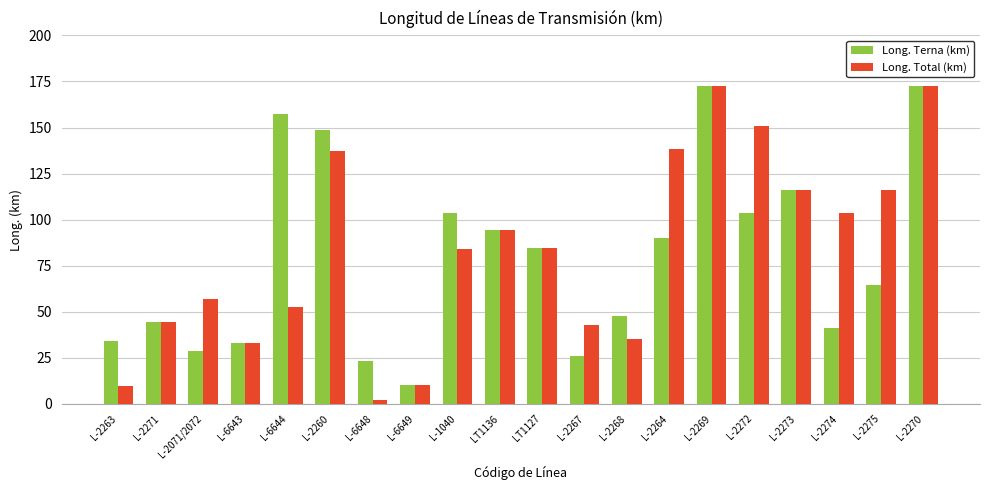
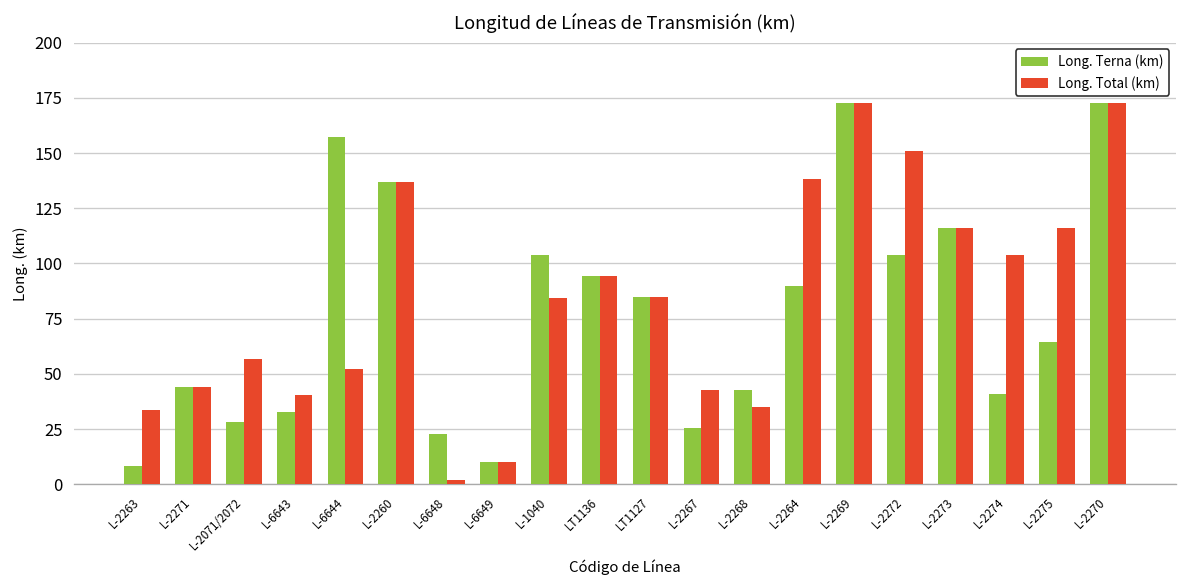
  {
    "Long. Terna (km)": {
-     "L-2263": 34,
+     "L-2263": 8,
      "L-2271": 44,
      "L-2071/2072": 28,
      "L-6643": 33,
      "L-6644": 157,
-     "L-2260": 149,
+     "L-2260": 137,
      "L-6648": 23,
      "L-6649": 10,
      "L-1040": 104,
      "LT1136": 94,
      "LT1127": 85,
      "L-2267": 26,
-     "L-2268": 48,
+     "L-2268": 43,
      "L-2264": 90,
      "L-2269": 173,
      "L-2272": 104,
      "L-2273": 116,
      "L-2274": 41,
      "L-2275": 65,
      "L-2270": 173
    },
    "Long. Total (km)": {
-     "L-2263": 9,
+     "L-2263": 34,
      "L-2271": 44,
      "L-2071/2072": 57,
-     "L-6643": 33,
+     "L-6643": 41,
      "L-6644": 52,
      "L-2260": 137,
      "L-6648": 2,
      "L-6649": 10,
      "L-1040": 84,
      "LT1136": 94,
      "LT1127": 85,
      "L-2267": 43,
      "L-2268": 35,
      "L-2264": 138,
      "L-2269": 173,
      "L-2272": 151,
      "L-2273": 116,
      "L-2274": 104,
      "L-2275": 116,
      "L-2270": 173
    }
  }
